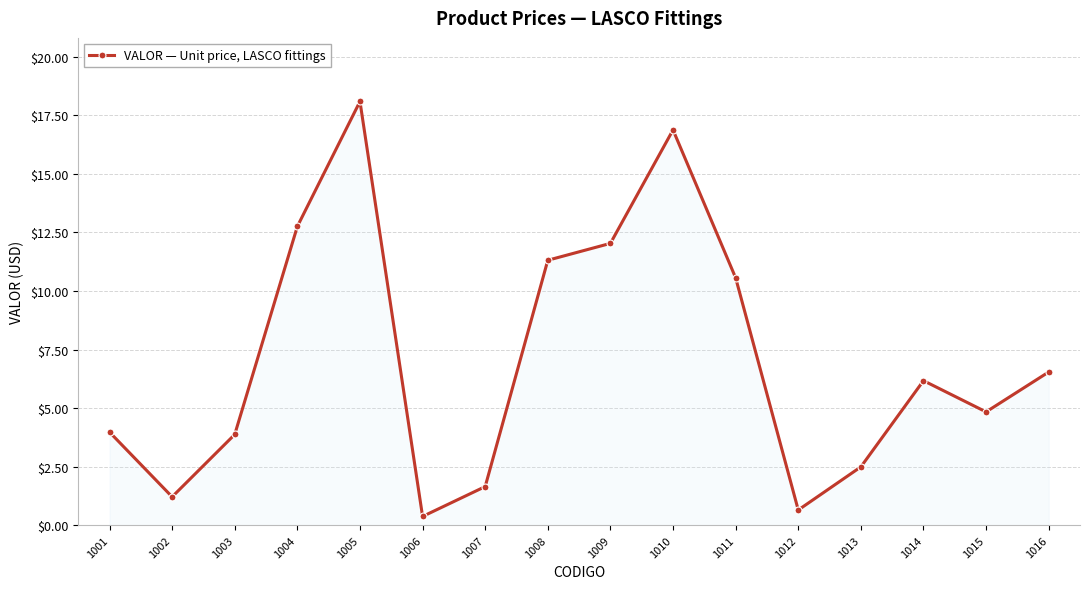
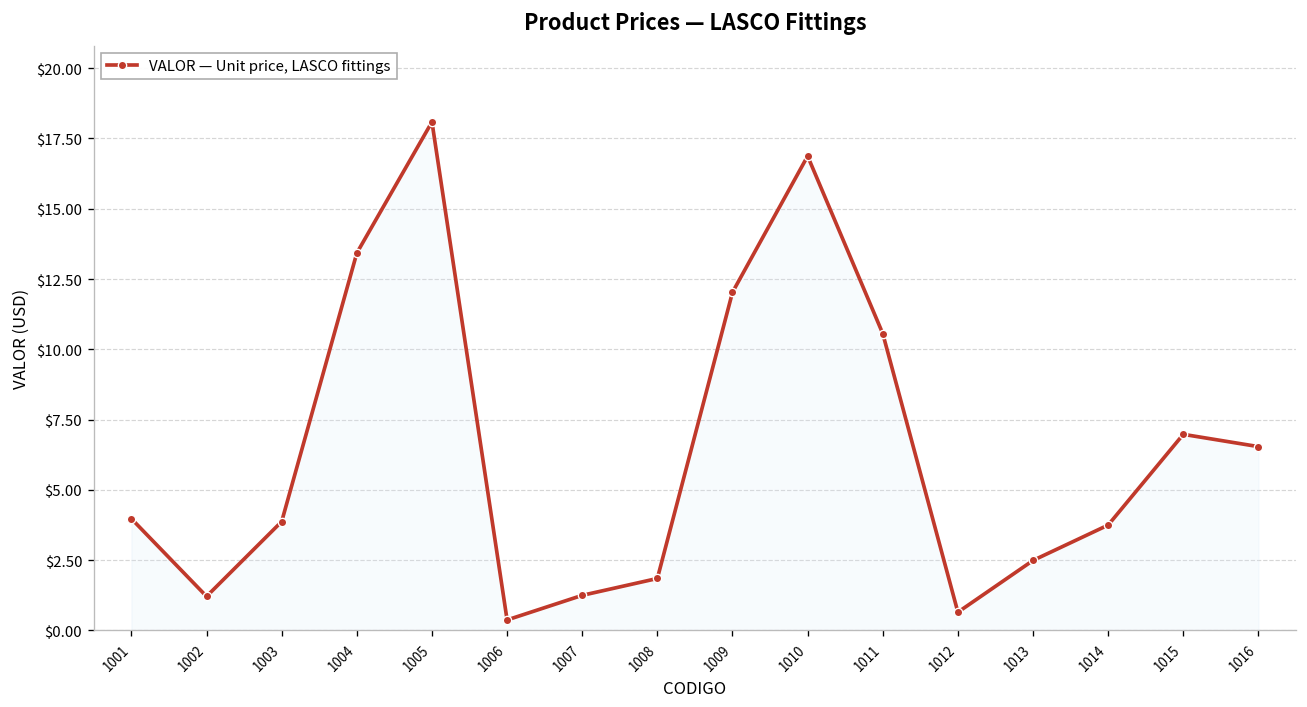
  {
    "1001": "$4.0",
    "1002": "$1.2",
    "1003": "$3.9",
-   "1004": "$12.8",
+   "1004": "$13.4",
    "1005": "$18.1",
    "1006": "$0.4",
-   "1007": "$1.7",
-   "1008": "$11.3",
+   "1007": "$1.3",
+   "1008": "$1.9",
    "1009": "$12.0",
    "1010": "$16.9",
    "1011": "$10.6",
    "1012": "$0.7",
    "1013": "$2.5",
-   "1014": "$6.2",
-   "1015": "$4.8",
+   "1014": "$3.8",
+   "1015": "$7.0",
    "1016": "$6.5"
  }
